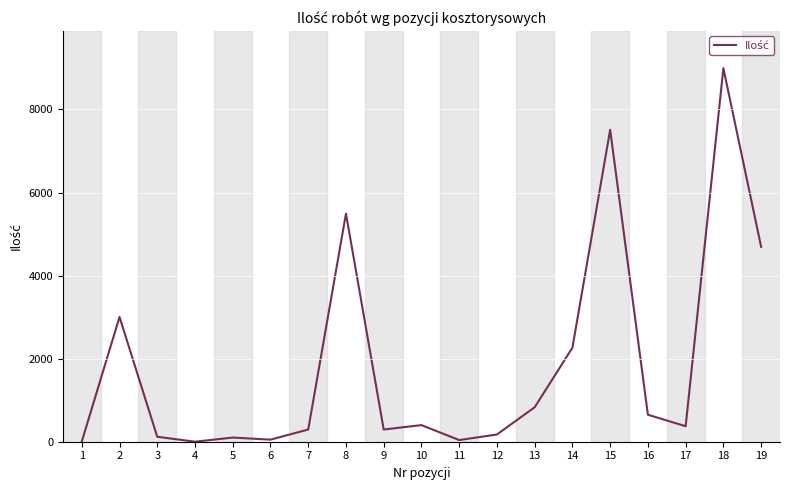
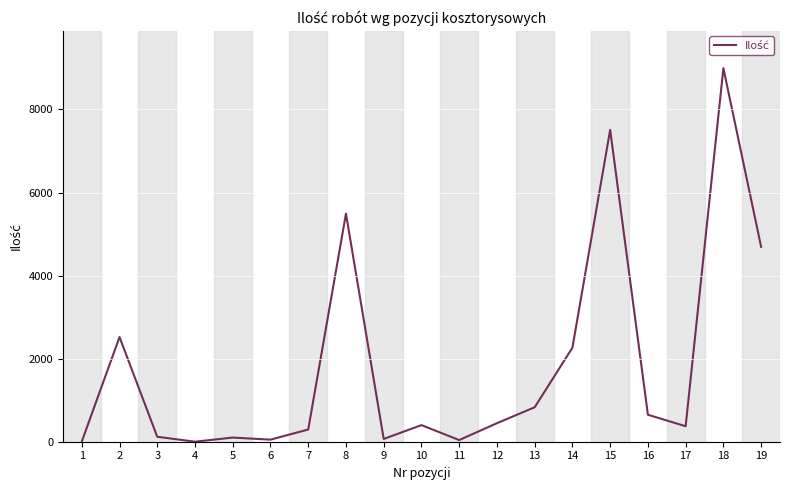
  {
    "1": 0,
-   "2": 3000,
+   "2": 2500,
    "3": 100,
    "4": 0,
    "5": 100,
    "6": 100,
    "7": 300,
    "8": 5500,
-   "9": 300,
+   "9": 100,
    "10": 400,
    "11": 0,
-   "12": 200,
+   "12": 400,
    "13": 800,
    "14": 2300,
    "15": 7500,
    "16": 700,
    "17": 400,
    "18": 9000,
    "19": 4700
  }
